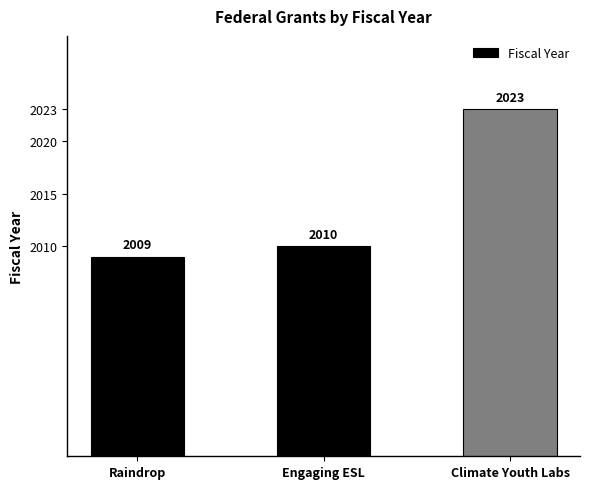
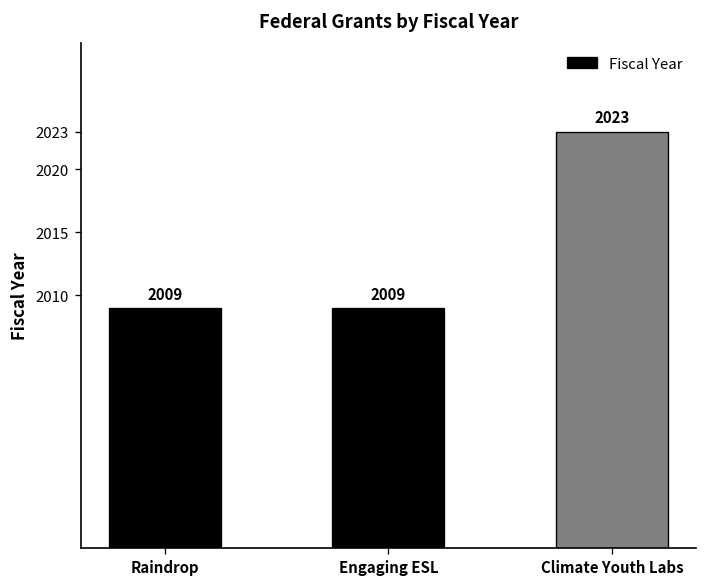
  {
    "Raindrop": 2009,
-   "Engaging ESL": 2010,
+   "Engaging ESL": 2009,
    "Climate Youth Labs": 2023
  }
